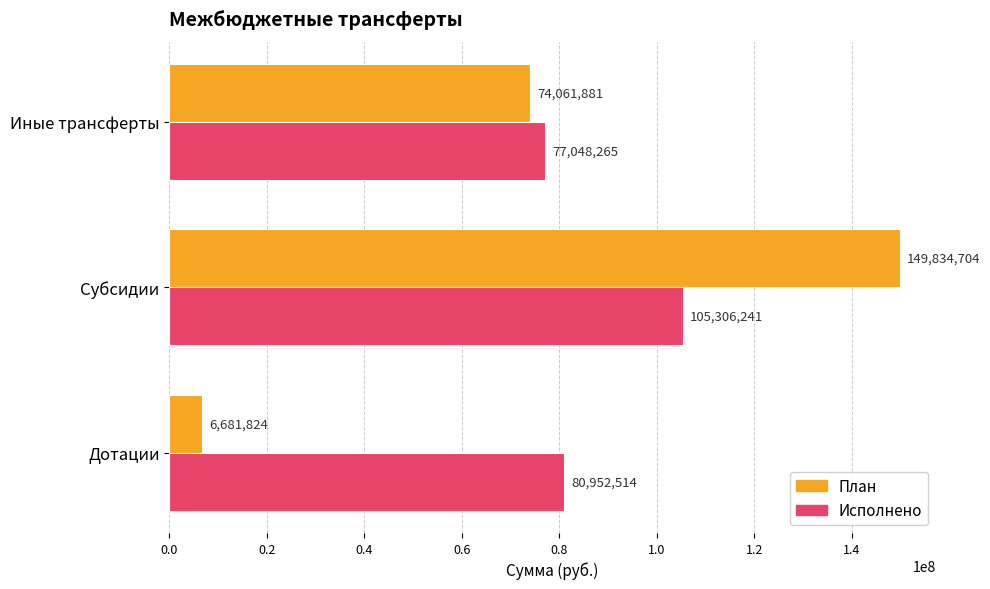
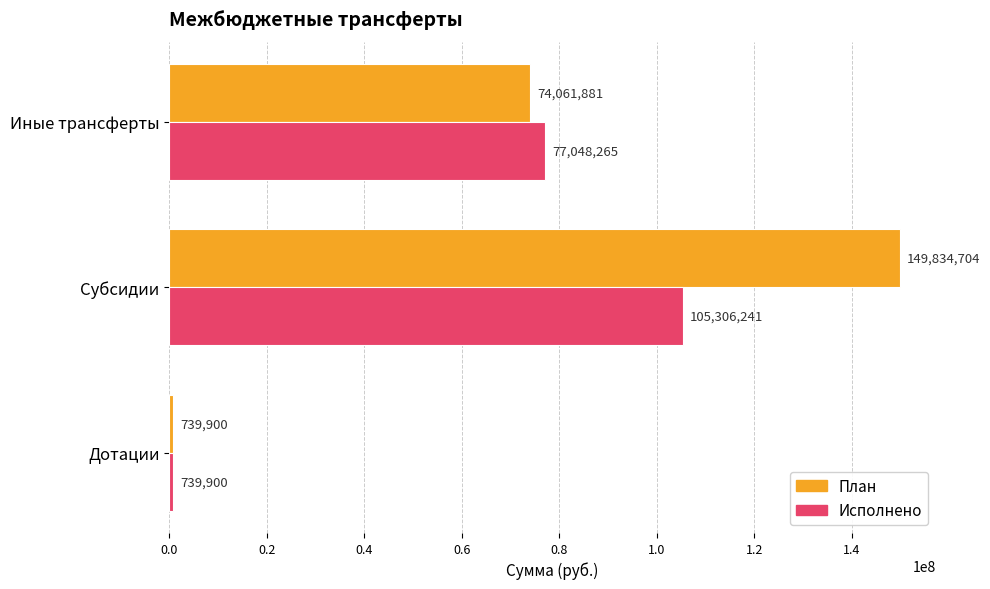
  {
    "План": {
      "Иные трансферты": "74,061,881",
      "Субсидии": "149,834,704",
-     "Дотации": "6,681,824"
+     "Дотации": "739,900"
    },
    "Исполнено": {
      "Иные трансферты": "77,048,265",
      "Субсидии": "105,306,241",
-     "Дотации": "80,952,514"
+     "Дотации": "739,900"
    }
  }
